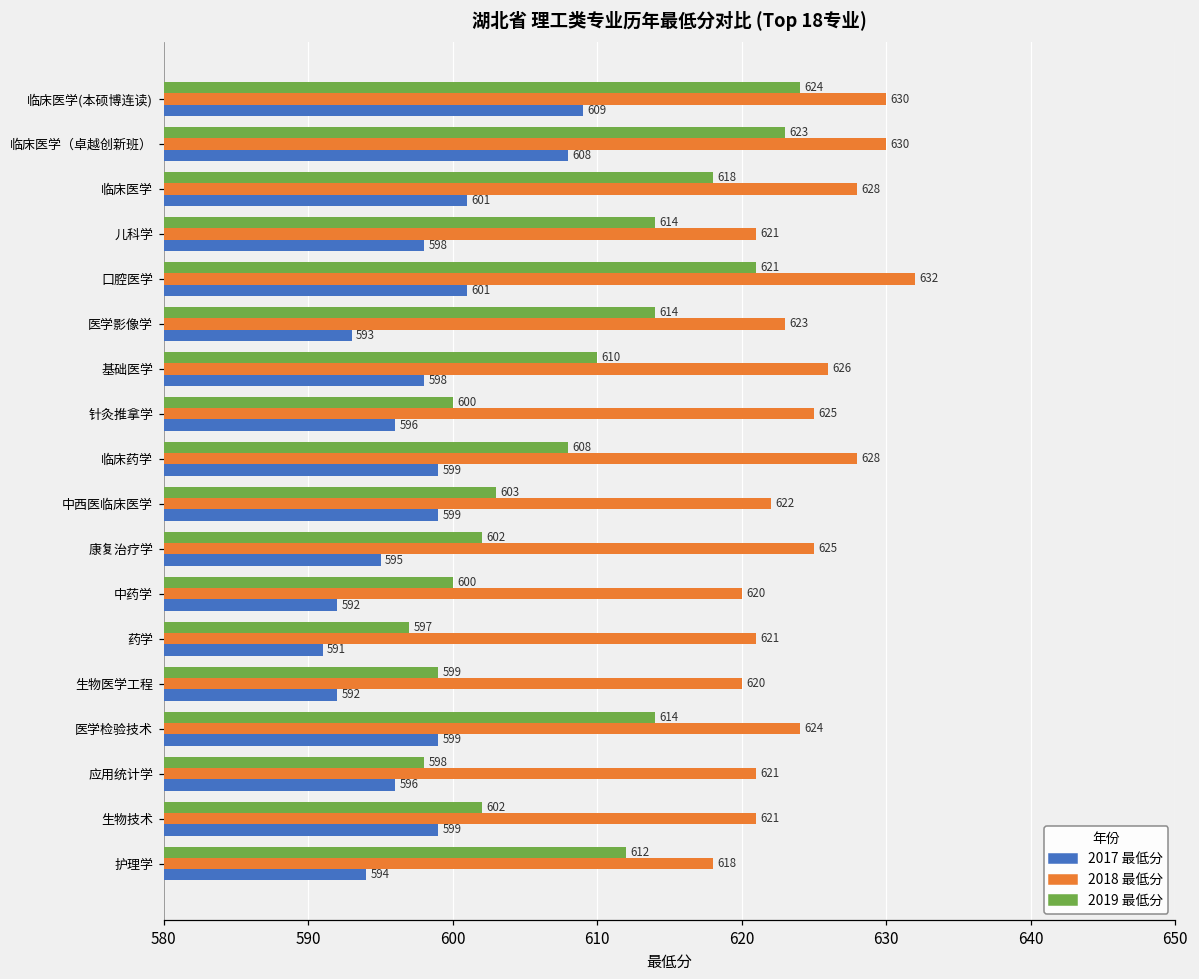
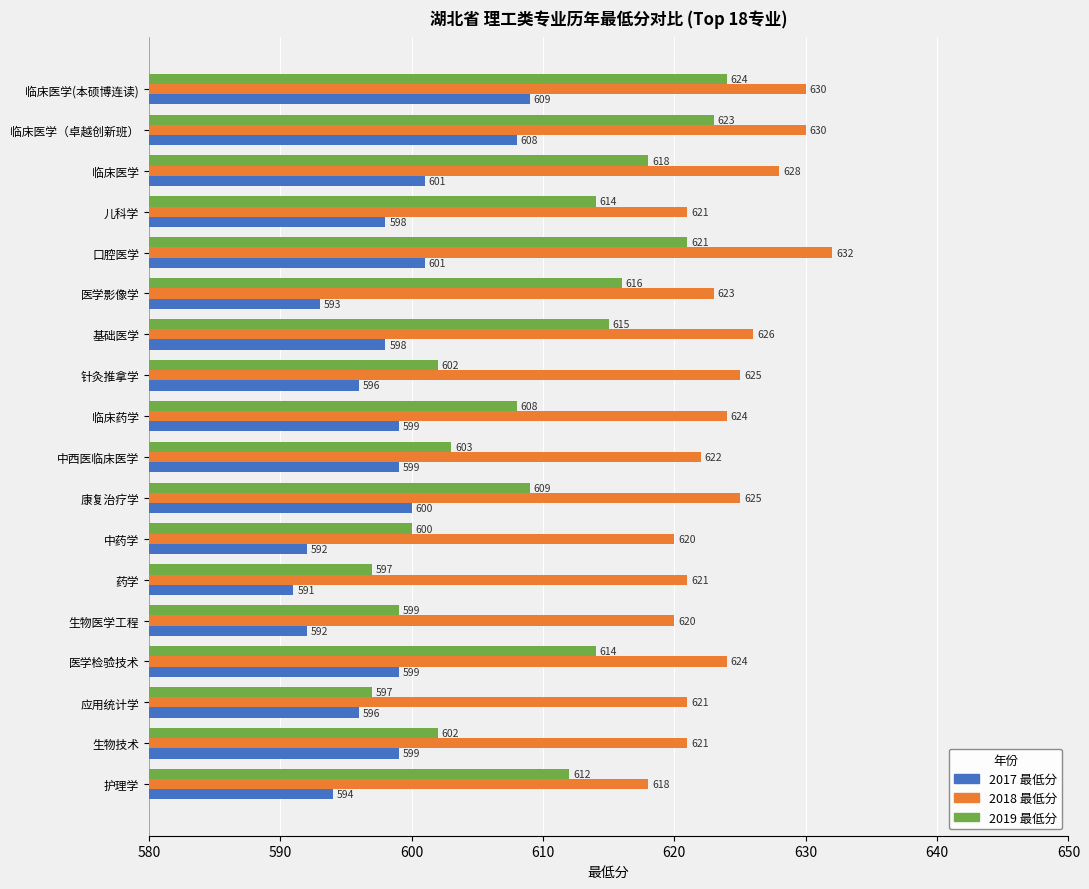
  {
    "2017 最低分": {
      "临床医学(本硕博连读)": 609,
      "临床医学（卓越创新班）": 608,
      "临床医学": 601,
      "儿科学": 598,
      "口腔医学": 601,
      "医学影像学": 593,
      "基础医学": 598,
      "针灸推拿学": 596,
      "临床药学": 599,
      "中西医临床医学": 599,
-     "康复治疗学": 595,
+     "康复治疗学": 600,
      "中药学": 592,
      "药学": 591,
      "生物医学工程": 592,
      "医学检验技术": 599,
      "应用统计学": 596,
      "生物技术": 599,
      "护理学": 594
    },
    "2018 最低分": {
      "临床医学(本硕博连读)": 630,
      "临床医学（卓越创新班）": 630,
      "临床医学": 628,
      "儿科学": 621,
      "口腔医学": 632,
      "医学影像学": 623,
      "基础医学": 626,
      "针灸推拿学": 625,
-     "临床药学": 628,
+     "临床药学": 624,
      "中西医临床医学": 622,
      "康复治疗学": 625,
      "中药学": 620,
      "药学": 621,
      "生物医学工程": 620,
      "医学检验技术": 624,
      "应用统计学": 621,
      "生物技术": 621,
      "护理学": 618
    },
    "2019 最低分": {
      "临床医学(本硕博连读)": 624,
      "临床医学（卓越创新班）": 623,
      "临床医学": 618,
      "儿科学": 614,
      "口腔医学": 621,
-     "医学影像学": 614,
-     "基础医学": 610,
-     "针灸推拿学": 600,
+     "医学影像学": 616,
+     "基础医学": 615,
+     "针灸推拿学": 602,
      "临床药学": 608,
      "中西医临床医学": 603,
-     "康复治疗学": 602,
+     "康复治疗学": 609,
      "中药学": 600,
      "药学": 597,
      "生物医学工程": 599,
      "医学检验技术": 614,
-     "应用统计学": 598,
+     "应用统计学": 597,
      "生物技术": 602,
      "护理学": 612
    }
  }
